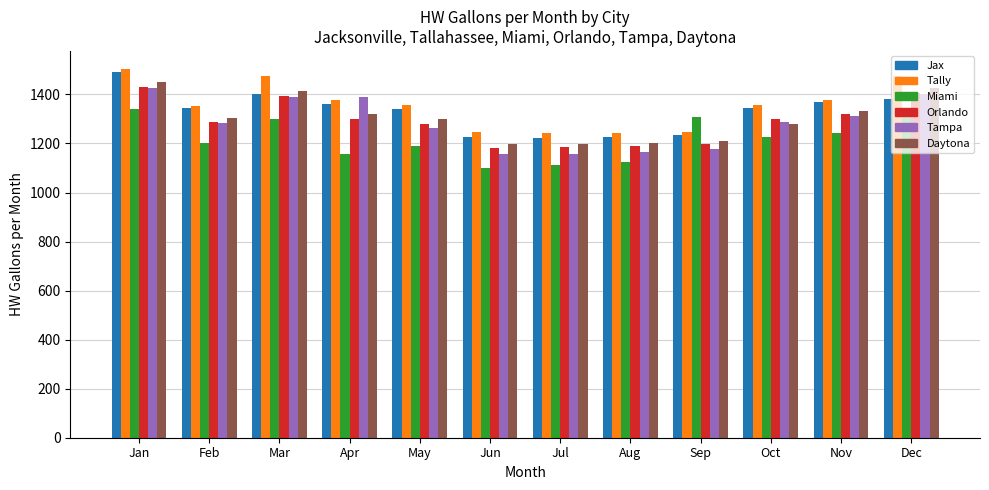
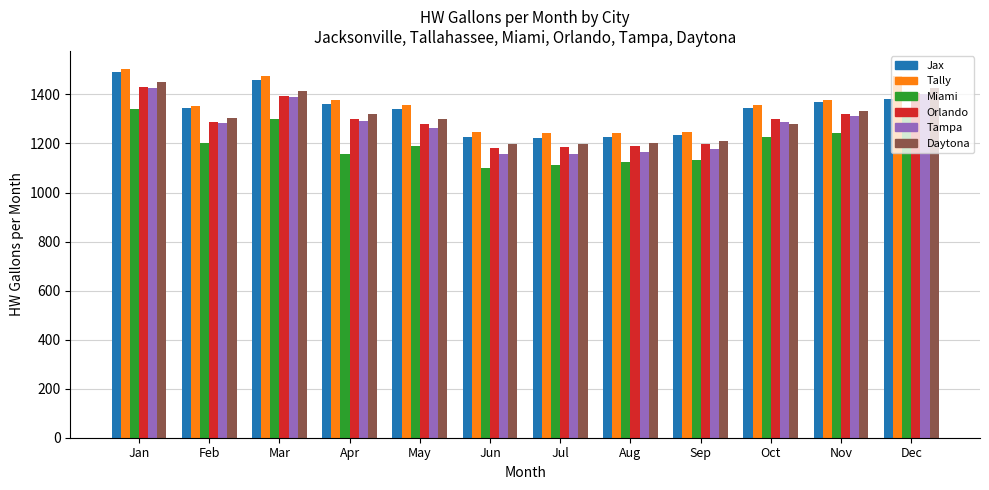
  {
    "Jax": {
      "Jan": 1490,
      "Feb": 1340,
-     "Mar": 1400,
+     "Mar": 1460,
      "Apr": 1360,
      "May": 1340,
      "Jun": 1230,
      "Jul": 1220,
      "Aug": 1220,
      "Sep": 1230,
      "Oct": 1340,
      "Nov": 1370,
      "Dec": 1380
    },
    "Tally": {
      "Jan": 1500,
      "Feb": 1350,
      "Mar": 1470,
      "Apr": 1380,
      "May": 1360,
      "Jun": 1250,
      "Jul": 1240,
      "Aug": 1240,
      "Sep": 1250,
      "Oct": 1360,
      "Nov": 1380
    },
    "Miami": {
      "Jan": 1340,
      "Feb": 1200,
      "Mar": 1300,
      "Apr": 1160,
      "May": 1190,
      "Jun": 1100,
      "Jul": 1110,
      "Aug": 1120,
-     "Sep": 1310,
+     "Sep": 1130,
      "Oct": 1230,
      "Nov": 1240
    },
    "Orlando": {
      "Jan": 1430,
      "Feb": 1290,
      "Mar": 1400,
      "Apr": 1300,
      "May": 1280,
      "Jun": 1180,
      "Jul": 1180,
      "Aug": 1190,
      "Sep": 1200,
      "Oct": 1300,
      "Nov": 1320
    },
    "Tampa": {
      "Jan": 1430,
      "Feb": 1280,
      "Mar": 1390,
-     "Apr": 1390,
+     "Apr": 1290,
      "May": 1260,
      "Jun": 1160,
      "Jul": 1160,
      "Aug": 1170,
      "Sep": 1180,
      "Oct": 1290,
      "Nov": 1310
    },
    "Daytona": {
      "Jan": 1450,
      "Feb": 1300,
      "Mar": 1420,
      "Apr": 1320,
      "May": 1300,
      "Jun": 1200,
      "Jul": 1200,
      "Aug": 1200,
      "Sep": 1210,
      "Oct": 1280,
      "Nov": 1330
    }
  }
